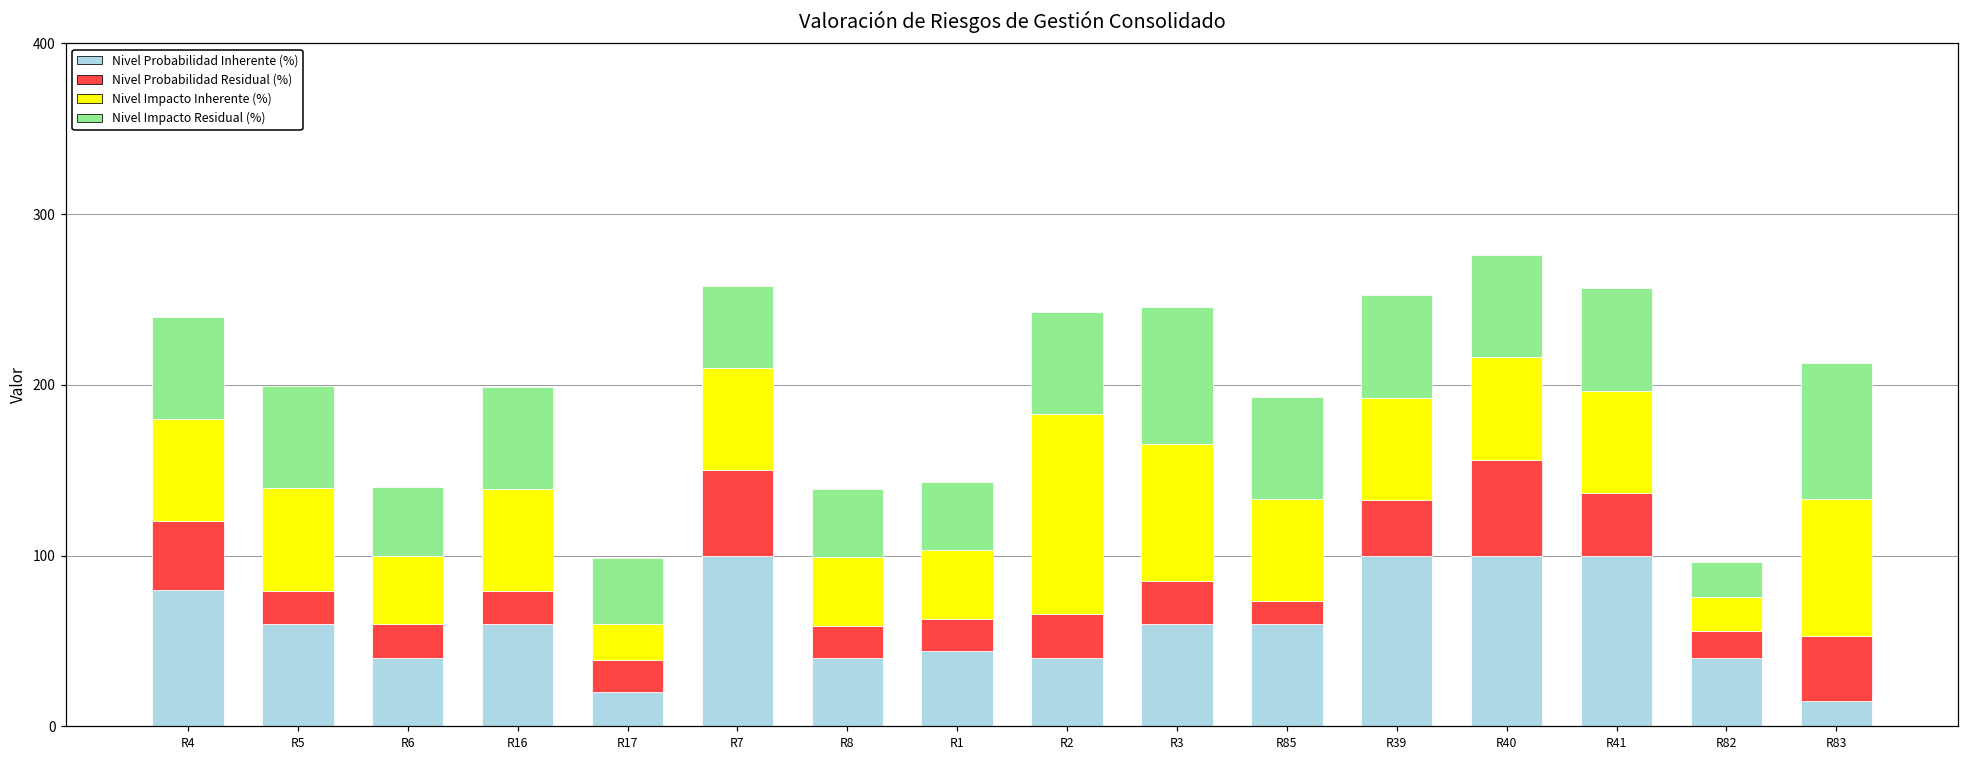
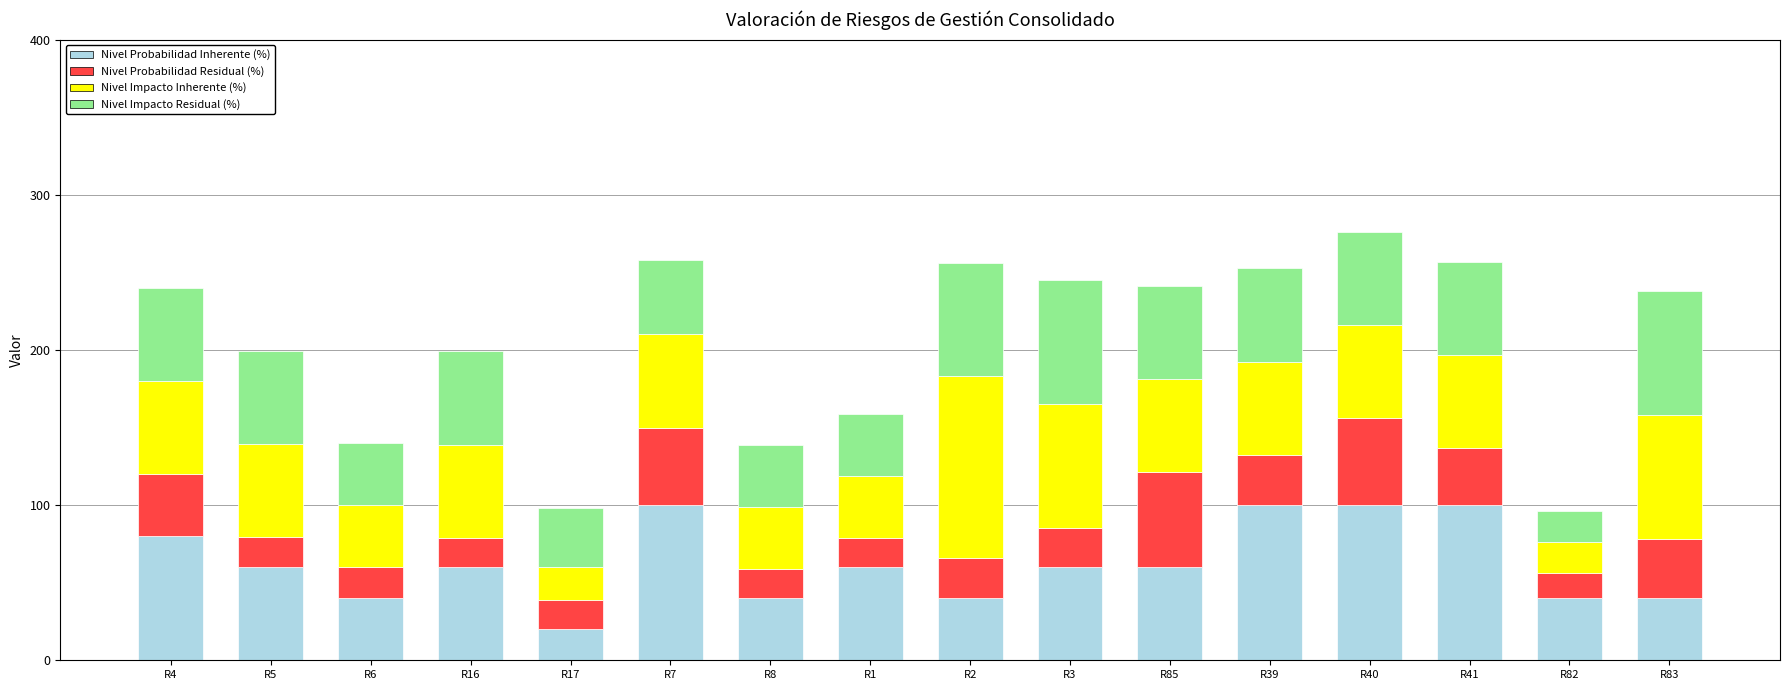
  {
    "Nivel Probabilidad Inherente (%)": {
      "R4": 80,
      "R5": 60,
      "R6": 40,
      "R16": 60,
      "R17": 20,
      "R7": 100,
      "R8": 40,
-     "R1": 44,
+     "R1": 60,
      "R2": 40,
      "R3": 60,
      "R85": 60,
      "R39": 100,
      "R40": 100,
      "R41": 100,
      "R82": 40,
-     "R83": 15
+     "R83": 40
    },
    "Nivel Probabilidad Residual (%)": {
      "R4": 40,
      "R5": 20,
      "R6": 20,
      "R16": 19,
      "R17": 19,
      "R7": 50,
      "R8": 19,
      "R1": 19,
      "R2": 26,
      "R3": 25,
-     "R85": 13,
+     "R85": 61,
      "R39": 33,
      "R40": 56,
      "R41": 37,
      "R82": 16,
      "R83": 38
    },
    "Nivel Impacto Inherente (%)": {
      "R4": 60,
      "R5": 60,
      "R6": 40,
      "R16": 60,
      "R17": 21,
      "R7": 60,
      "R8": 40,
      "R1": 40,
      "R2": 117,
      "R3": 80,
      "R85": 60,
      "R39": 60,
      "R40": 60,
      "R41": 60,
      "R82": 20,
      "R83": 80
    },
    "Nivel Impacto Residual (%)": {
      "R4": 60,
      "R5": 60,
      "R6": 40,
      "R16": 60,
      "R17": 38,
      "R7": 48,
      "R8": 40,
      "R1": 40,
-     "R2": 60,
+     "R2": 73,
      "R3": 80,
      "R85": 60,
      "R39": 60,
      "R40": 60,
      "R41": 60,
      "R82": 20,
      "R83": 80
    }
  }
